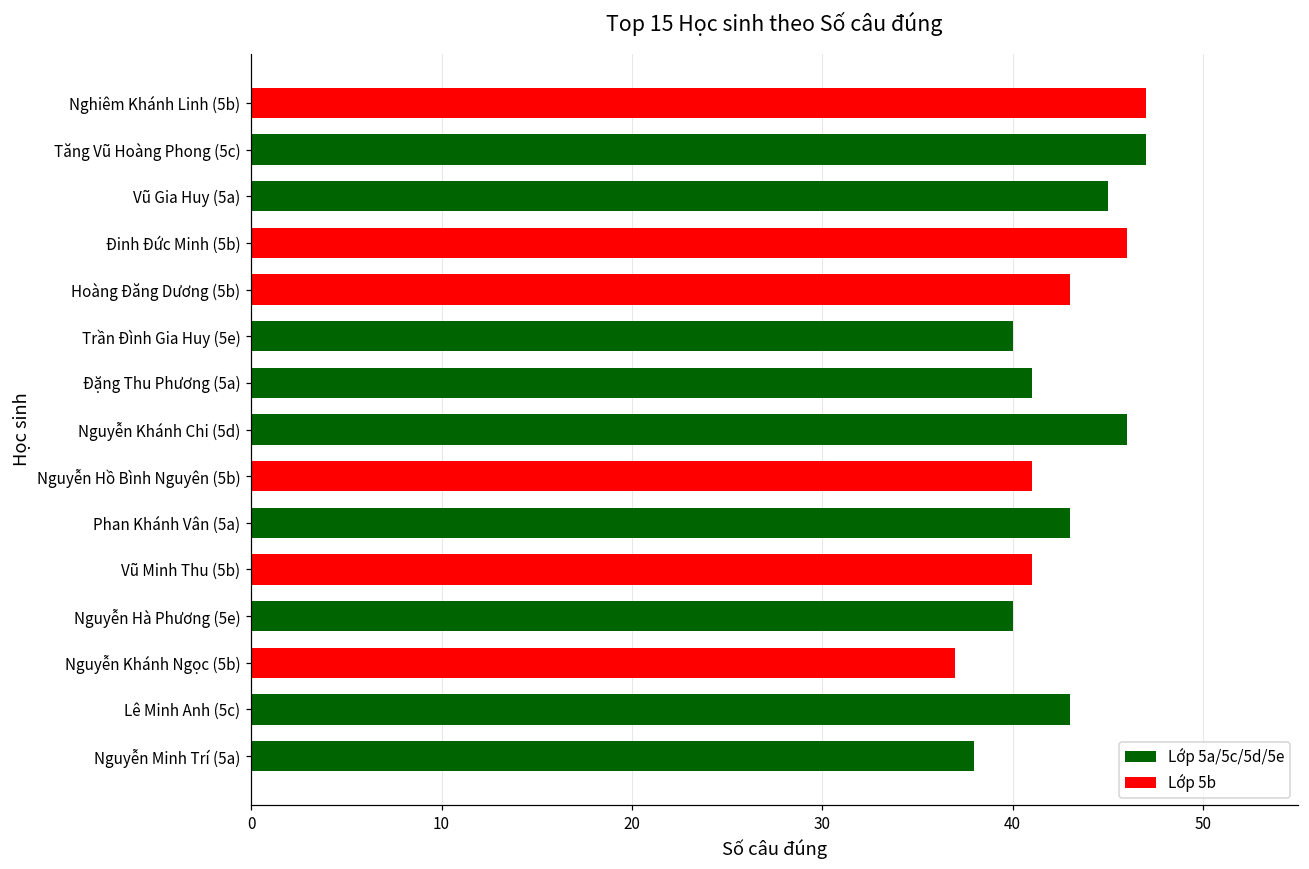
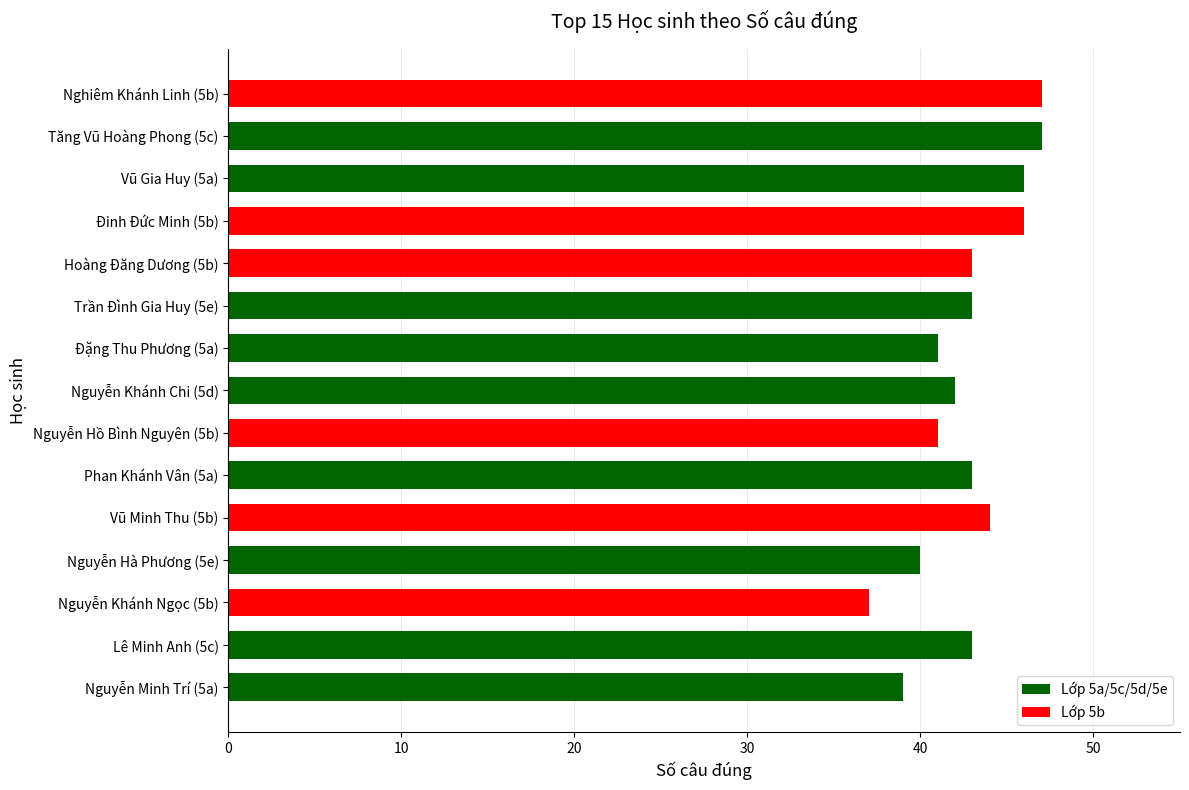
  {
    "Nghiêm Khánh Linh (5b)": 47,
    "Tăng Vũ Hoàng Phong (5c)": 47,
-   "Vũ Gia Huy (5a)": 45,
+   "Vũ Gia Huy (5a)": 46,
    "Đinh Đức Minh (5b)": 46,
    "Hoàng Đăng Dương (5b)": 43,
-   "Trần Đình Gia Huy (5e)": 40,
+   "Trần Đình Gia Huy (5e)": 43,
    "Đặng Thu Phương (5a)": 41,
-   "Nguyễn Khánh Chi (5d)": 46,
+   "Nguyễn Khánh Chi (5d)": 42,
    "Nguyễn Hồ Bình Nguyên (5b)": 41,
    "Phan Khánh Vân (5a)": 43,
-   "Vũ Minh Thu (5b)": 41,
+   "Vũ Minh Thu (5b)": 44,
    "Nguyễn Hà Phương (5e)": 40,
    "Nguyễn Khánh Ngọc (5b)": 37,
    "Lê Minh Anh (5c)": 43,
-   "Nguyễn Minh Trí (5a)": 38
+   "Nguyễn Minh Trí (5a)": 39
  }
